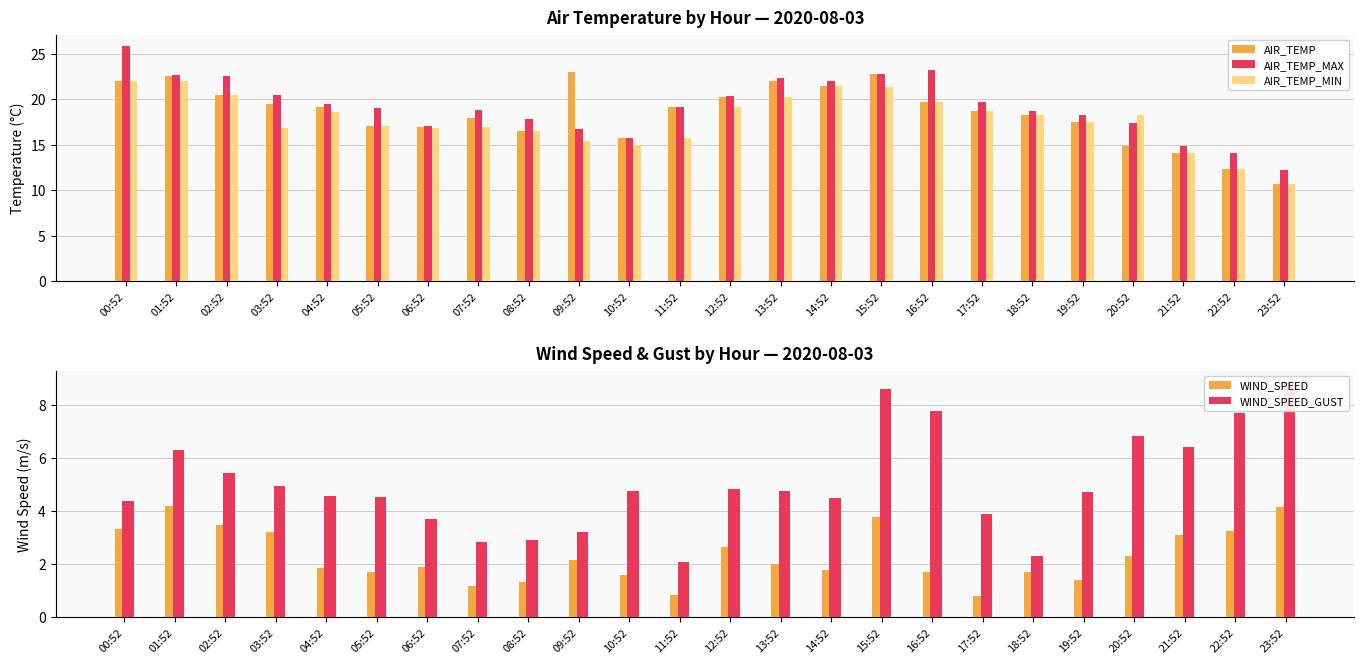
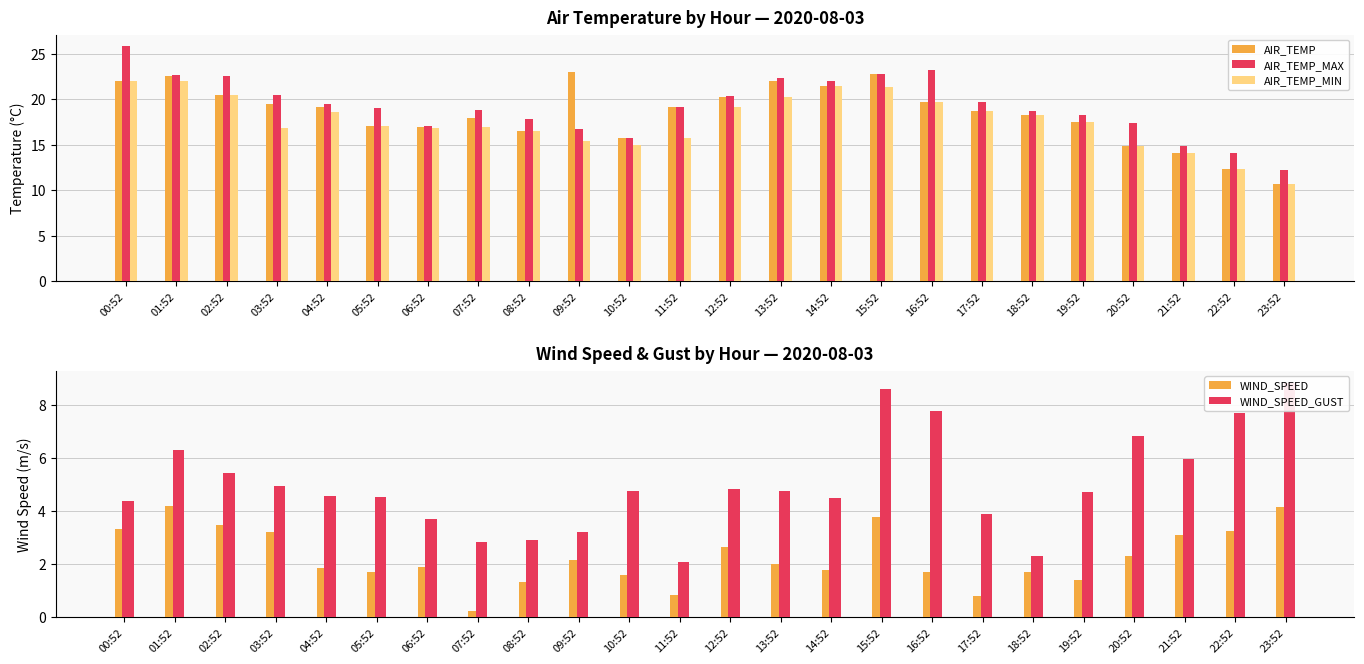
  {
    "Air Temperature by Hour — 2020-08-03": {
      "AIR_TEMP": {
        "00:52": 22,
        "01:52": 23,
        "02:52": 21,
        "03:52": 20,
        "04:52": 19,
        "05:52": 17,
        "06:52": 17,
        "07:52": 18,
        "08:52": 17,
        "09:52": 23,
        "10:52": 16,
        "11:52": 19,
        "12:52": 20,
        "13:52": 22,
        "14:52": 22,
        "15:52": 23,
        "16:52": 20,
        "17:52": 19,
        "18:52": 18,
        "19:52": 18,
        "20:52": 15,
        "21:52": 14,
        "22:52": 12,
        "23:52": 11
      },
      "AIR_TEMP_MAX": {
        "00:52": 26,
        "01:52": 23,
        "02:52": 23,
        "03:52": 21,
        "04:52": 20,
        "05:52": 19,
        "06:52": 17,
        "07:52": 19,
        "08:52": 18,
        "09:52": 17,
        "10:52": 16,
        "11:52": 19,
        "12:52": 20,
        "13:52": 22,
        "14:52": 22,
        "15:52": 23,
        "16:52": 23,
        "17:52": 20,
        "18:52": 19,
        "19:52": 18,
        "20:52": 17,
        "21:52": 15,
        "22:52": 14,
        "23:52": 12
      },
      "AIR_TEMP_MIN": {
        "00:52": 22,
        "01:52": 22,
        "02:52": 21,
        "03:52": 17,
        "04:52": 19,
        "05:52": 17,
        "06:52": 17,
        "07:52": 17,
        "08:52": 17,
        "09:52": 15,
        "10:52": 15,
        "11:52": 16,
        "12:52": 19,
        "13:52": 20,
        "14:52": 22,
        "15:52": 21,
        "16:52": 20,
        "17:52": 19,
        "18:52": 18,
        "19:52": 18,
-       "20:52": 18,
+       "20:52": 15,
        "21:52": 14,
        "22:52": 12,
        "23:52": 11
      }
    },
    "Wind Speed & Gust by Hour — 2020-08-03": {
      "WIND_SPEED": {
        "00:52": 3.3,
        "01:52": 4.2,
        "02:52": 3.5,
        "03:52": 3.2,
        "04:52": 1.9,
        "05:52": 1.7,
        "06:52": 1.9,
-       "07:52": 1.2,
+       "07:52": 0.3,
        "08:52": 1.3,
        "09:52": 2.2,
        "10:52": 1.6,
        "11:52": 0.8,
        "12:52": 2.7,
        "13:52": 2.0,
        "14:52": 1.8,
        "15:52": 3.8,
        "16:52": 1.7,
        "17:52": 0.8,
        "18:52": 1.7,
        "19:52": 1.4,
        "20:52": 2.3,
        "21:52": 3.1,
        "22:52": 3.3,
        "23:52": 4.2
      },
      "WIND_SPEED_GUST": {
        "00:52": 4.4,
        "01:52": 6.3,
        "02:52": 5.4,
        "03:52": 5.0,
        "04:52": 4.6,
        "05:52": 4.6,
        "06:52": 3.7,
        "07:52": 2.9,
        "08:52": 2.9,
        "09:52": 3.2,
        "10:52": 4.8,
        "11:52": 2.1,
        "12:52": 4.8,
        "13:52": 4.8,
        "14:52": 4.5,
        "15:52": 8.6,
        "16:52": 7.8,
        "17:52": 3.9,
        "18:52": 2.3,
        "19:52": 4.7,
        "20:52": 6.9,
-       "21:52": 6.4,
+       "21:52": 6.0,
        "22:52": 7.7
      }
    }
  }
